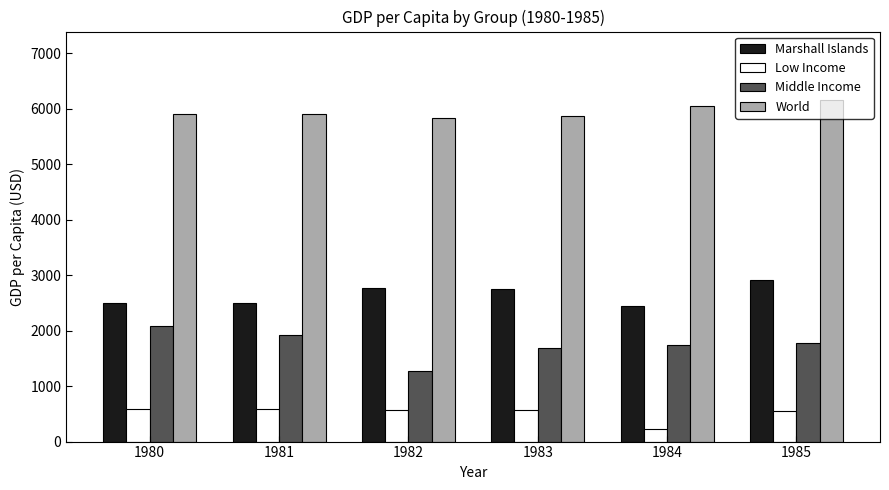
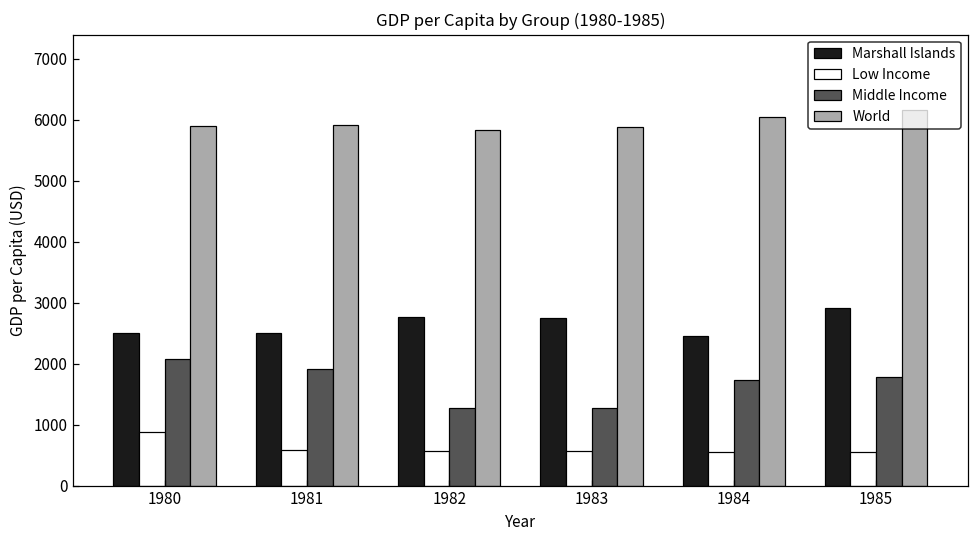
  {
    "Marshall Islands": {
      "1980": 2500,
      "1981": 2500,
      "1982": 2800,
      "1983": 2700,
      "1984": 2500,
      "1985": 2900
    },
    "Low Income": {
-     "1980": 600,
+     "1980": 900,
      "1981": 600,
      "1982": 600,
      "1983": 600,
-     "1984": 200,
+     "1984": 500,
      "1985": 600
    },
    "Middle Income": {
      "1980": 2100,
      "1981": 1900,
      "1982": 1300,
-     "1983": 1700,
+     "1983": 1300,
      "1984": 1700,
      "1985": 1800
    },
    "World": {
      "1980": 5900,
      "1981": 5900,
      "1982": 5800,
      "1983": 5900,
      "1984": 6000
    }
  }
